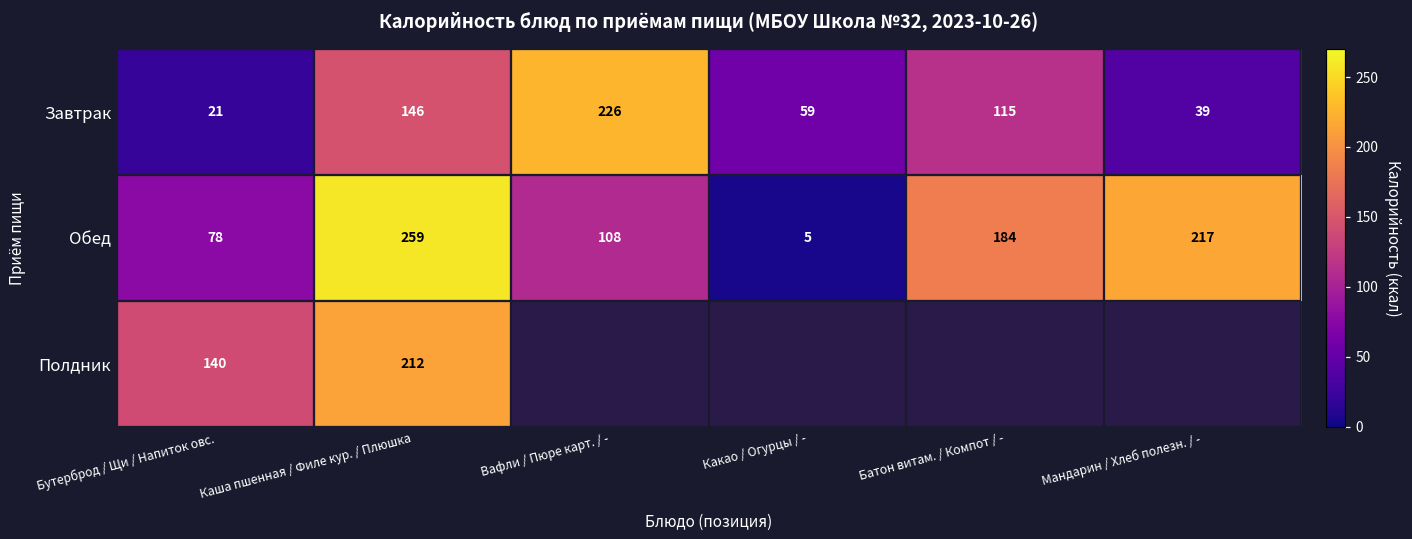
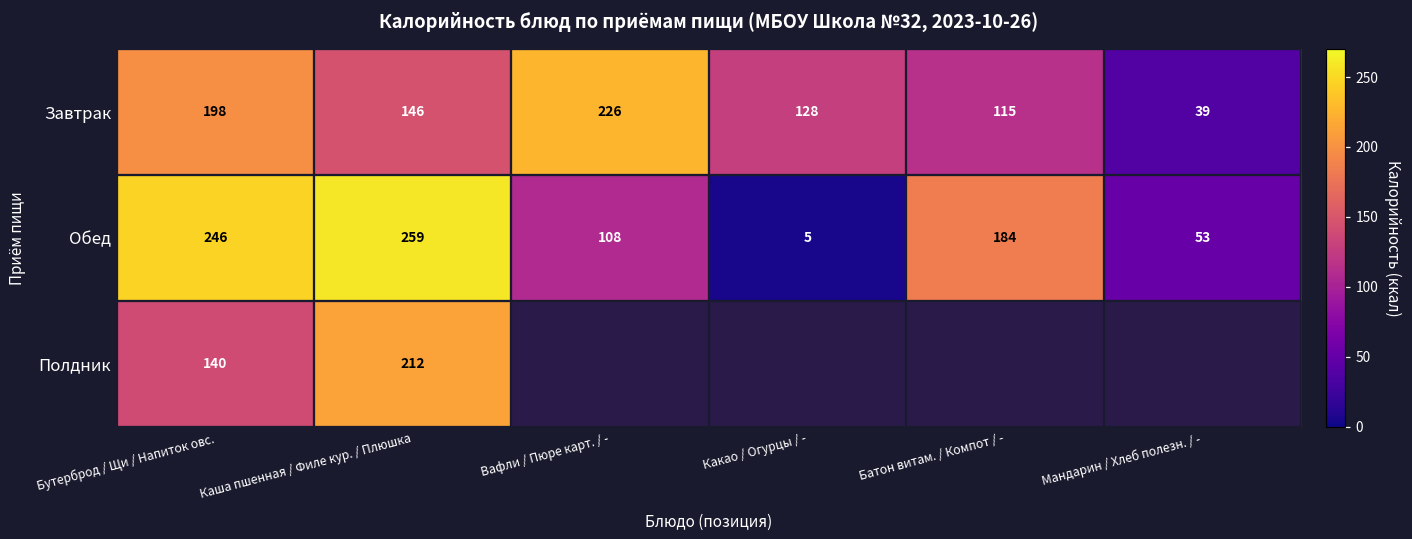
  {
    "Завтрак": {
-     "Бутерброд / Щи / Напиток овс.": 21,
+     "Бутерброд / Щи / Напиток овс.": 198,
      "Каша пшенная / Филе кур. / Плюшка": 146,
      "Вафли / Пюре карт. / -": 226,
-     "Какао / Огурцы / -": 59,
+     "Какао / Огурцы / -": 128,
      "Батон витам. / Компот / -": 115,
      "Мандарин / Хлеб полезн. / -": 39
    },
    "Обед": {
-     "Бутерброд / Щи / Напиток овс.": 78,
+     "Бутерброд / Щи / Напиток овс.": 246,
      "Каша пшенная / Филе кур. / Плюшка": 259,
      "Вафли / Пюре карт. / -": 108,
      "Какао / Огурцы / -": 5,
      "Батон витам. / Компот / -": 184,
-     "Мандарин / Хлеб полезн. / -": 217
+     "Мандарин / Хлеб полезн. / -": 53
    },
    "Полдник": {
      "Бутерброд / Щи / Напиток овс.": 140,
      "Каша пшенная / Филе кур. / Плюшка": 212
    }
  }
